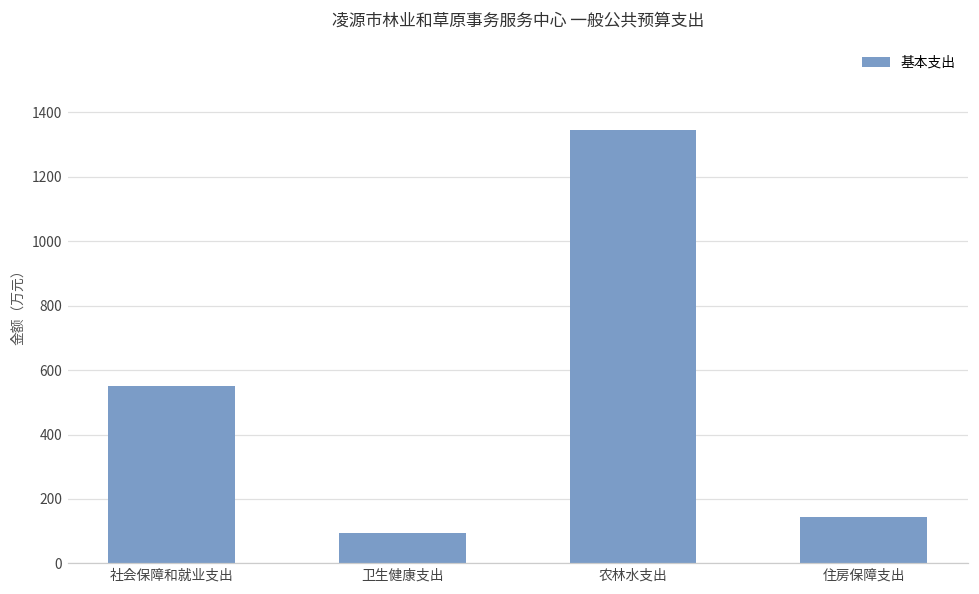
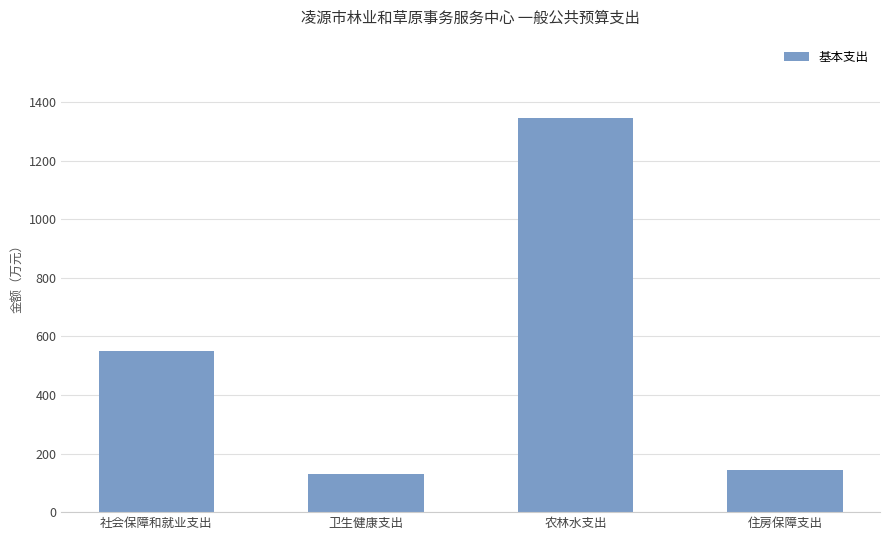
  {
    "社会保障和就业支出": 550,
-   "卫生健康支出": 100,
+   "卫生健康支出": 130,
    "农林水支出": 1340,
    "住房保障支出": 140
  }
